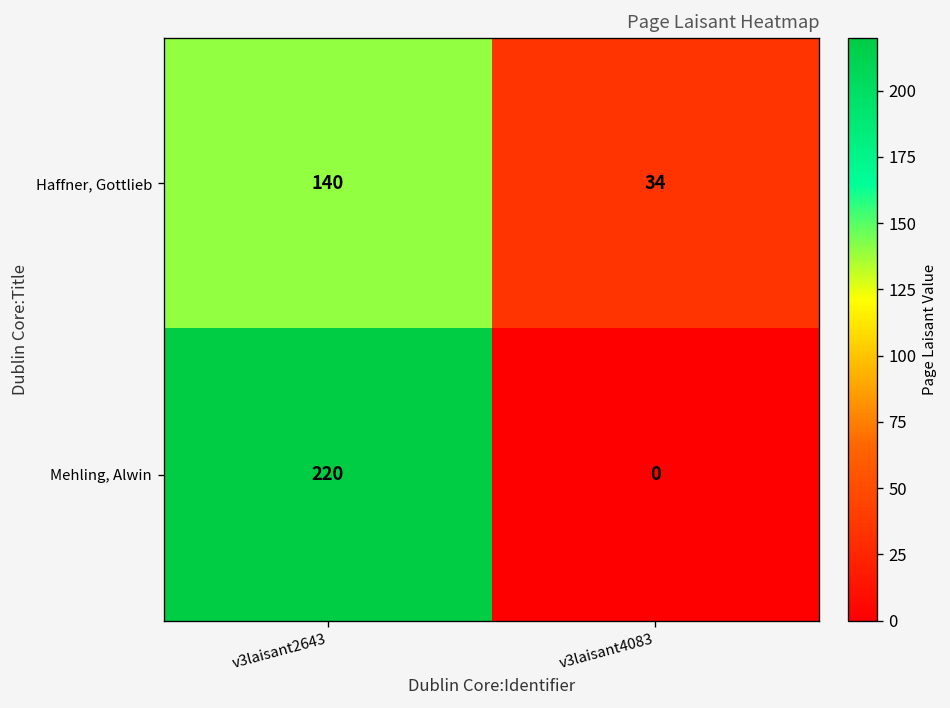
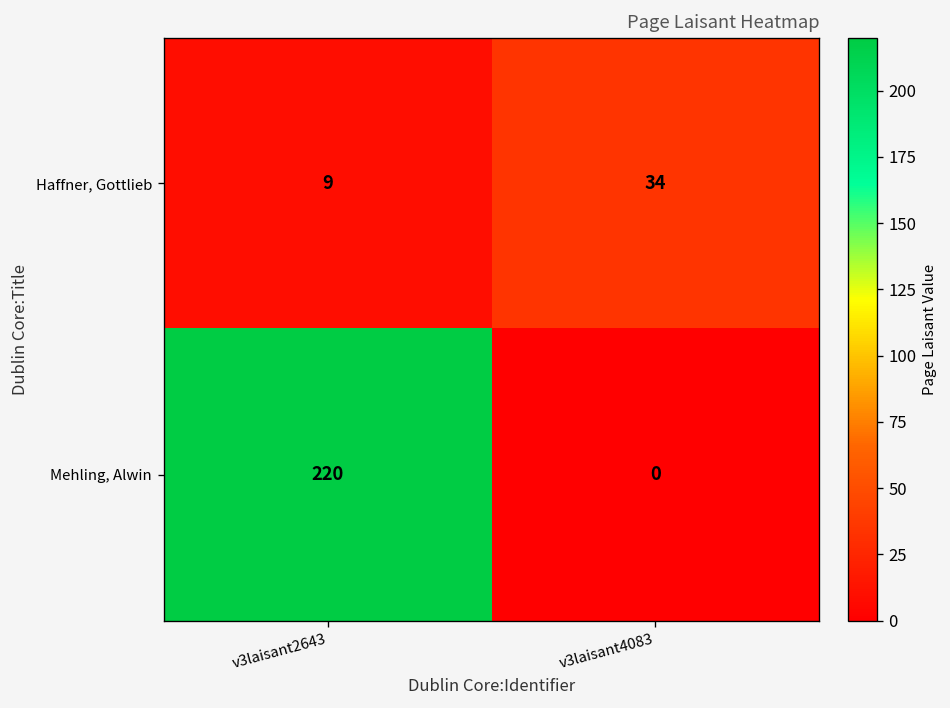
  {
    "Haffner, Gottlieb": {
-     "v3laisant2643": 140,
+     "v3laisant2643": 9,
      "v3laisant4083": 34
    },
    "Mehling, Alwin": {
      "v3laisant2643": 220,
      "v3laisant4083": 0
    }
  }
